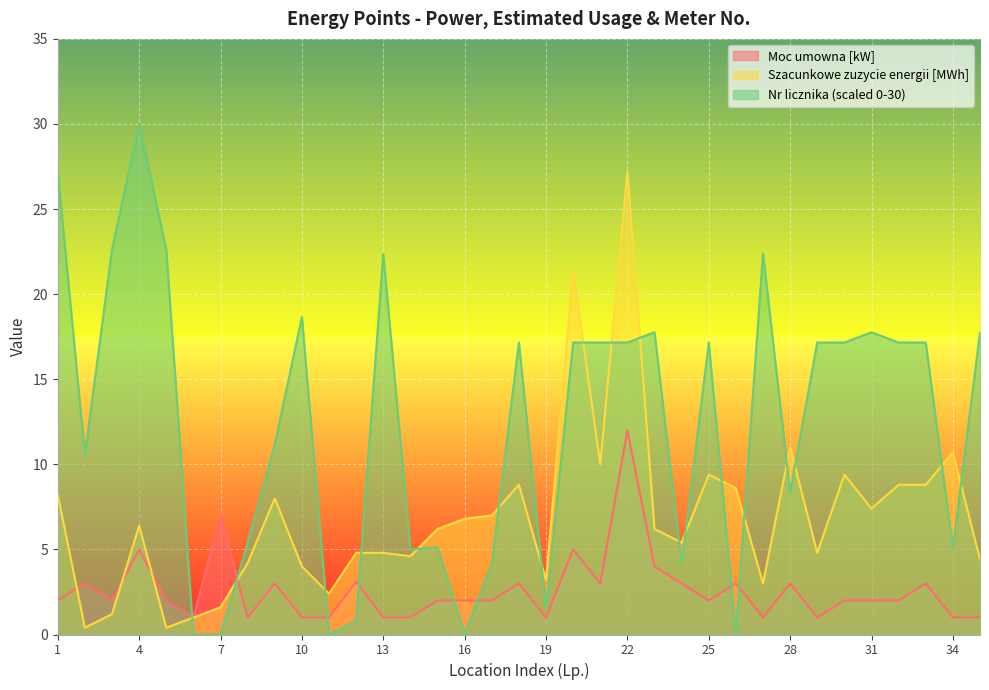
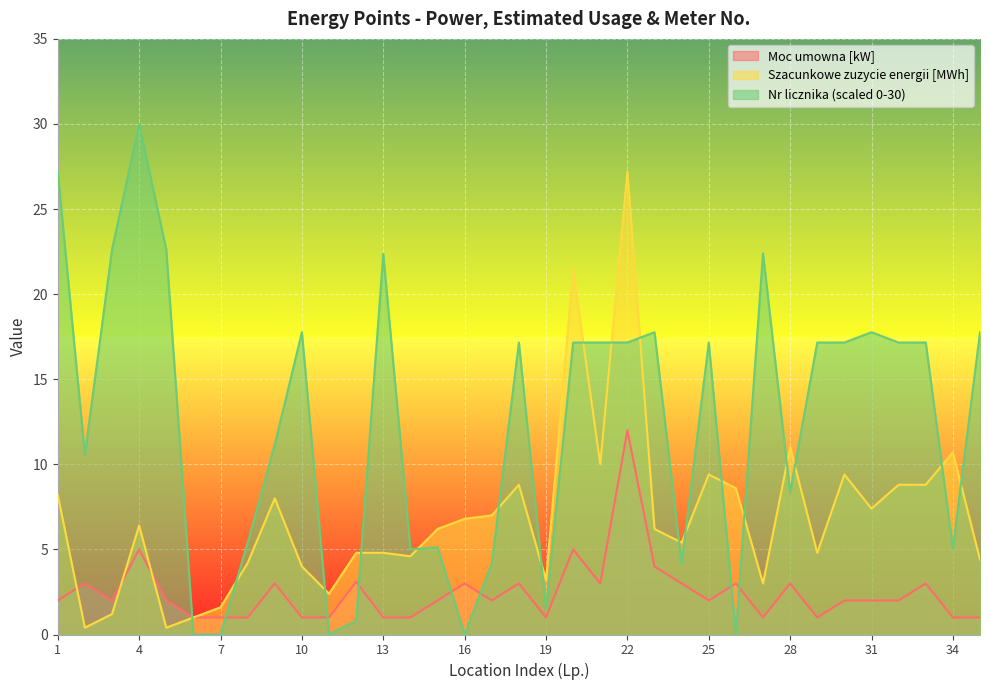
  {
    "Moc umowna [kW]": {
      "1": 2,
      "4": 5,
-     "7": 7,
+     "7": 1,
      "10": 1,
      "13": 1,
-     "16": 2,
+     "16": 3,
      "19": 1,
      "22": 12,
      "25": 2,
      "28": 3,
      "31": 2,
      "34": 1
    },
    "Szacunkowe zuzycie energii [MWh]": {
      "1": 8.2,
      "4": 6.4,
      "7": 1.6,
      "10": 4.0,
      "13": 4.8,
      "16": 6.8,
      "19": 3.2,
      "22": 27.2,
      "25": 9.4,
      "28": 11.0,
      "31": 7.4,
      "34": 10.7
    },
    "Nr licznika (scaled 0-30)": {
      "1": 27.2,
      "4": 30.0,
      "7": 0.0,
-     "10": 18.7,
+     "10": 17.8,
      "13": 22.4,
      "16": 0.0,
      "19": 1.5,
      "22": 17.2,
      "25": 17.2,
      "28": 8.3,
      "31": 17.8,
      "34": 5.1
    }
  }
